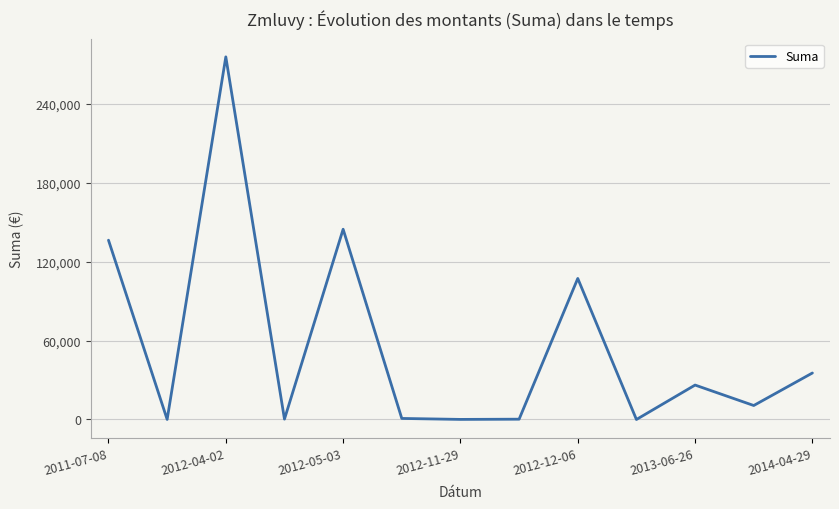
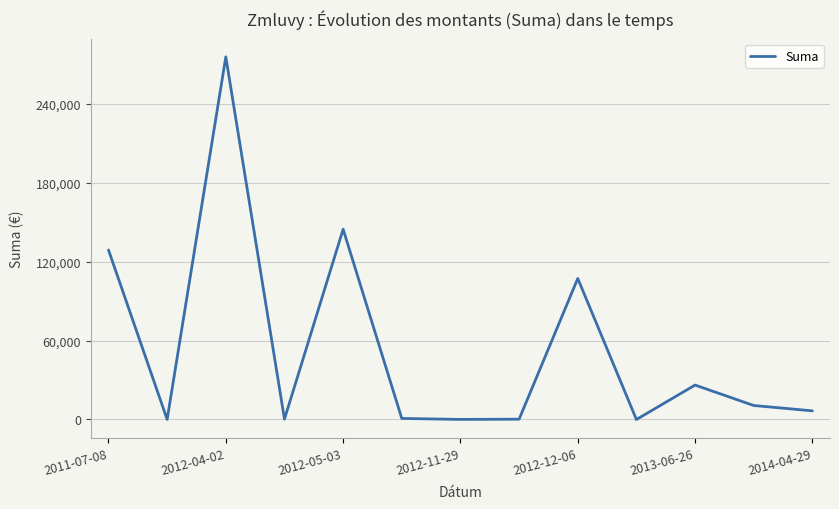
  {
-   "2011-07-08": "136,000",
+   "2011-07-08": "129,000",
    "2012-04-02": "275,000",
    "2012-11-29": "0",
    "2013-06-26": "26,000",
-   "2014-04-29": "35,000"
+   "2014-04-29": "7,000"
  }
